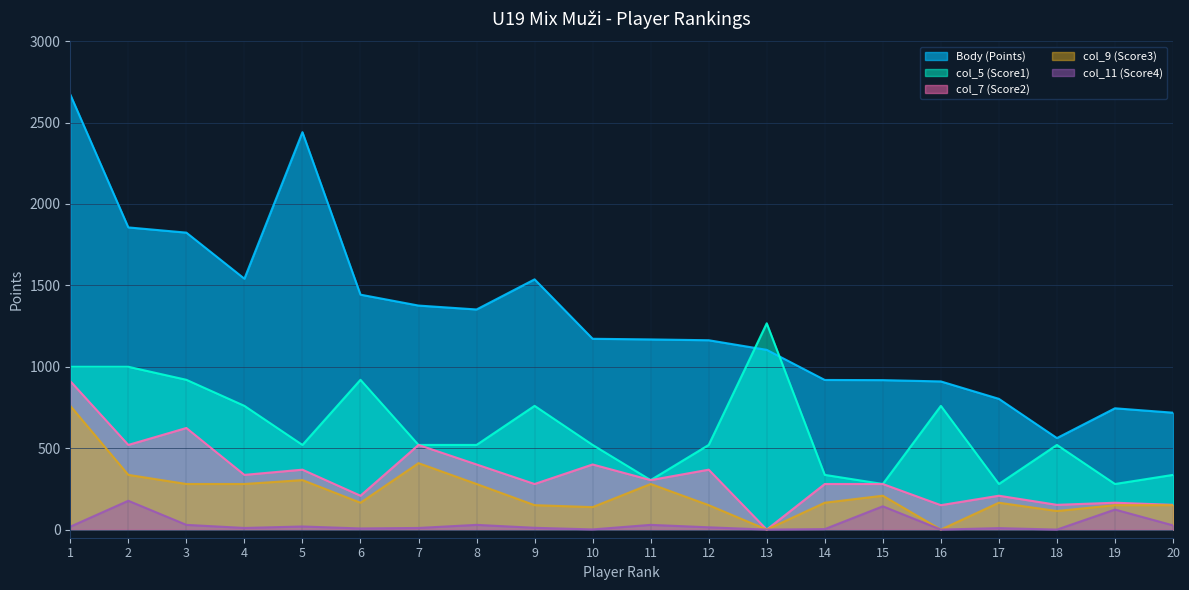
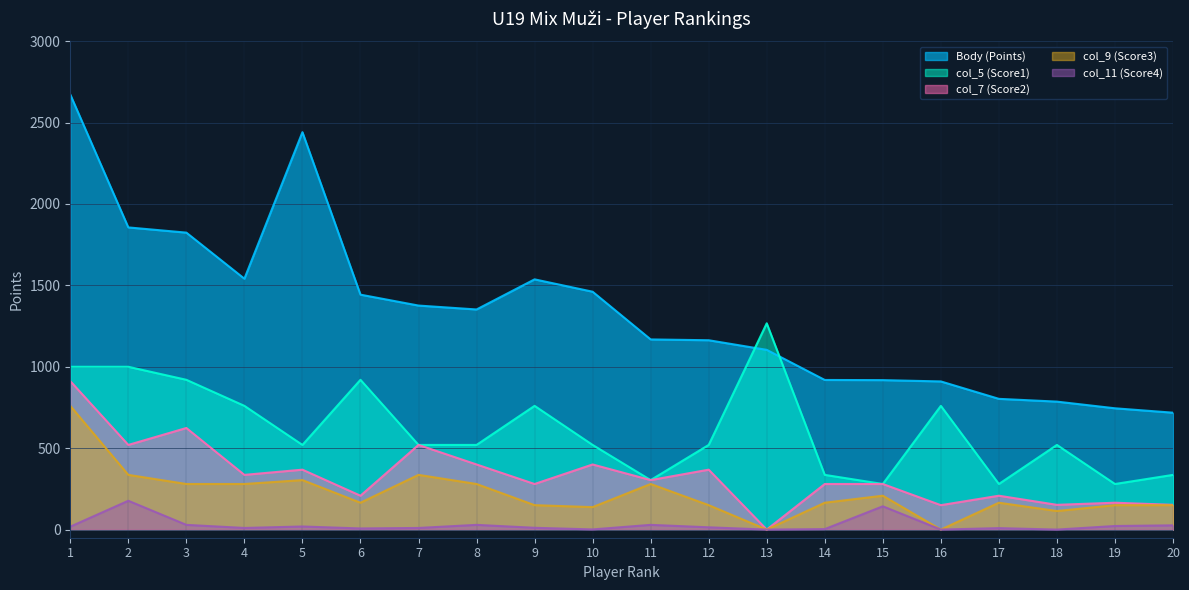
  {
    "Body (Points)": {
      "1": 2670,
      "2": 1860,
      "3": 1820,
      "4": 1540,
      "5": 2440,
      "6": 1440,
      "7": 1380,
      "8": 1350,
      "9": 1540,
-     "10": 1170,
+     "10": 1460,
      "11": 1170,
      "12": 1160,
      "13": 1100,
      "14": 920,
      "15": 920,
      "16": 910,
      "17": 800,
-     "18": 560,
+     "18": 790,
      "19": 750,
      "20": 720
    },
    "col_5 (Score1)": {
      "1": 1000,
      "2": 1000,
      "3": 920,
      "4": 760,
      "5": 520,
      "6": 920,
      "8": 520,
      "9": 760,
      "10": 520,
      "12": 520,
      "13": 1270,
      "14": 340,
      "16": 760,
      "17": 280,
      "18": 520,
      "19": 280,
      "20": 340
    },
    "col_7 (Score2)": {
      "1": 910,
      "2": 520,
      "3": 620,
      "4": 340,
      "5": 370,
      "6": 210,
      "8": 400,
      "9": 280,
      "10": 400,
      "12": 370,
      "14": 280,
      "16": 150,
      "17": 210,
      "18": 150
    },
    "col_9 (Score3)": {
      "1": 760,
      "2": 340,
      "3": 280,
      "4": 280,
      "5": 300,
      "6": 170,
-     "7": 410,
+     "7": 340,
      "8": 280,
      "9": 150,
      "10": 140,
      "11": 280,
      "12": 150,
      "14": 170,
      "15": 210,
      "17": 170,
      "18": 110
    },
    "col_11 (Score4)": {
      "1": 20,
      "2": 180,
      "3": 30,
      "4": 10,
      "5": 20,
      "6": 10,
      "7": 10,
      "8": 30,
      "9": 10,
      "10": 0,
      "11": 30,
      "12": 10,
      "14": 0,
      "15": 140,
      "17": 10,
      "18": 0,
-     "19": 120,
+     "19": 20,
      "20": 30
    }
  }
